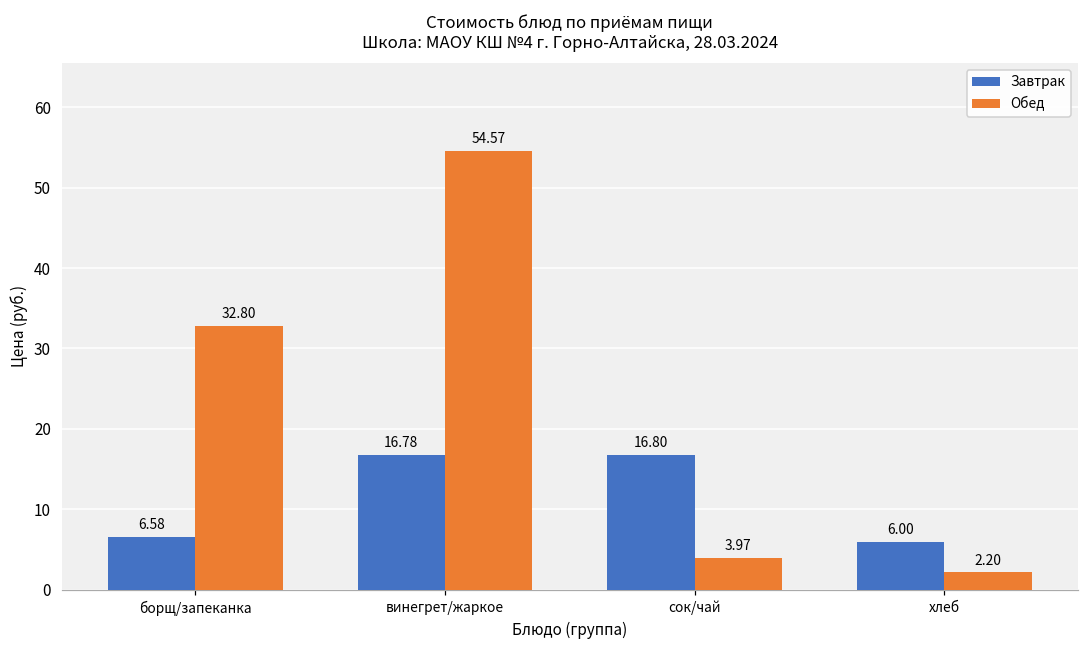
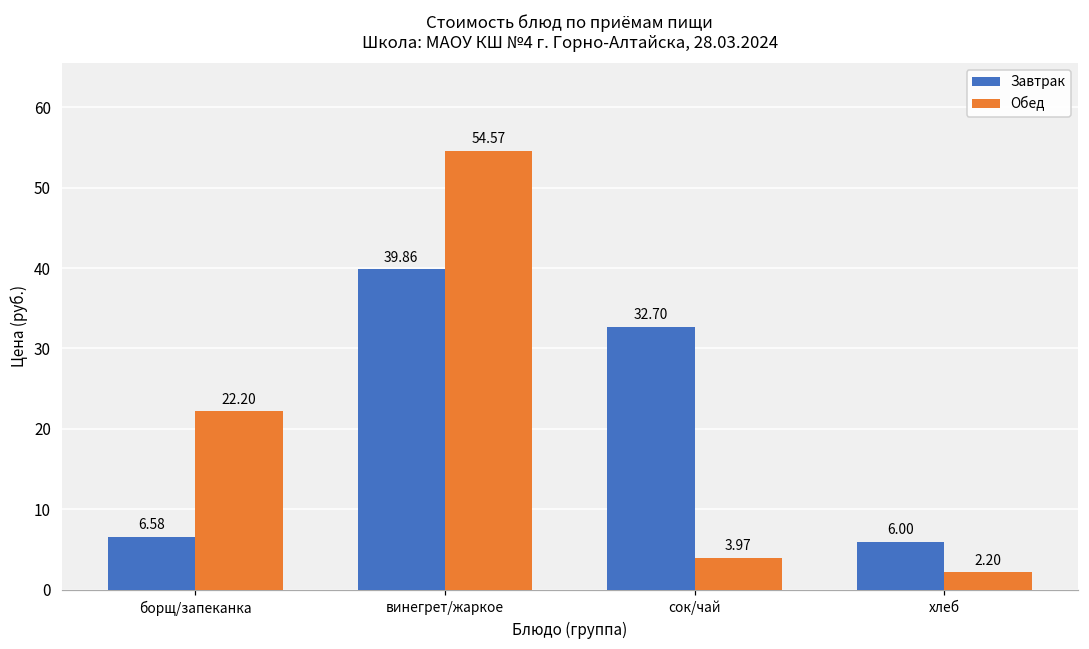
  {
    "Завтрак": {
      "борщ/запеканка": 6.58,
-     "винегрет/жаркое": 16.78,
-     "сок/чай": 16.80,
+     "винегрет/жаркое": 39.86,
+     "сок/чай": 32.70,
      "хлеб": 6.00
    },
    "Обед": {
-     "борщ/запеканка": 32.80,
+     "борщ/запеканка": 22.20,
      "винегрет/жаркое": 54.57,
      "сок/чай": 3.97,
      "хлеб": 2.20
    }
  }
